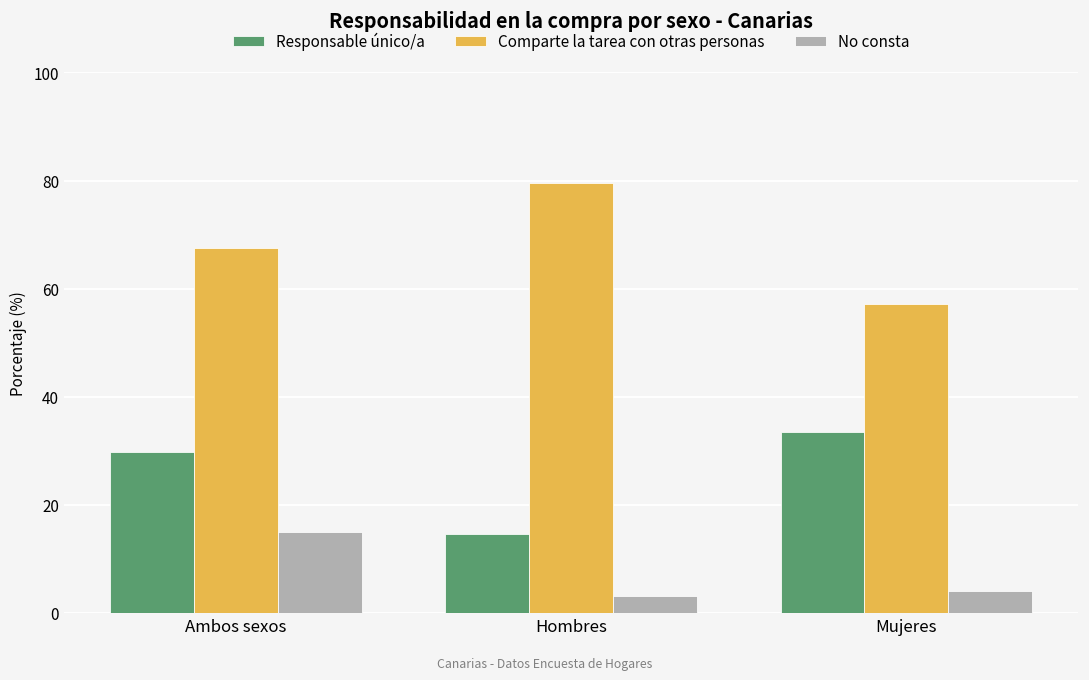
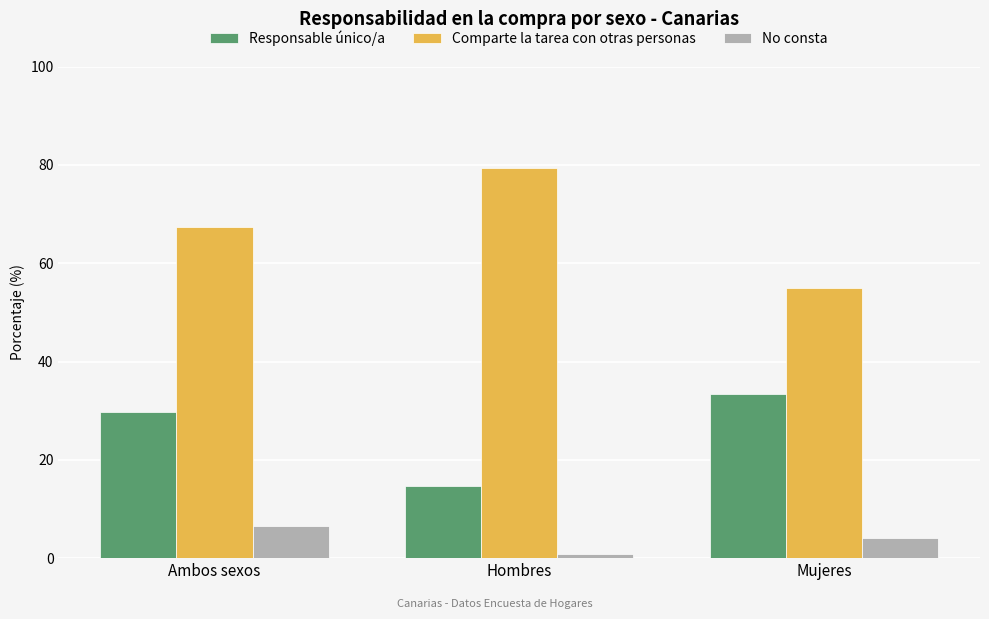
  {
    "Responsable único/a": {
      "Ambos sexos": 30,
      "Hombres": 15,
      "Mujeres": 33
    },
    "Comparte la tarea con otras personas": {
      "Ambos sexos": 67,
      "Hombres": 79,
-     "Mujeres": 57
+     "Mujeres": 55
    },
    "No consta": {
-     "Ambos sexos": 15,
-     "Hombres": 3,
+     "Ambos sexos": 6,
+     "Hombres": 1,
      "Mujeres": 4
    }
  }
